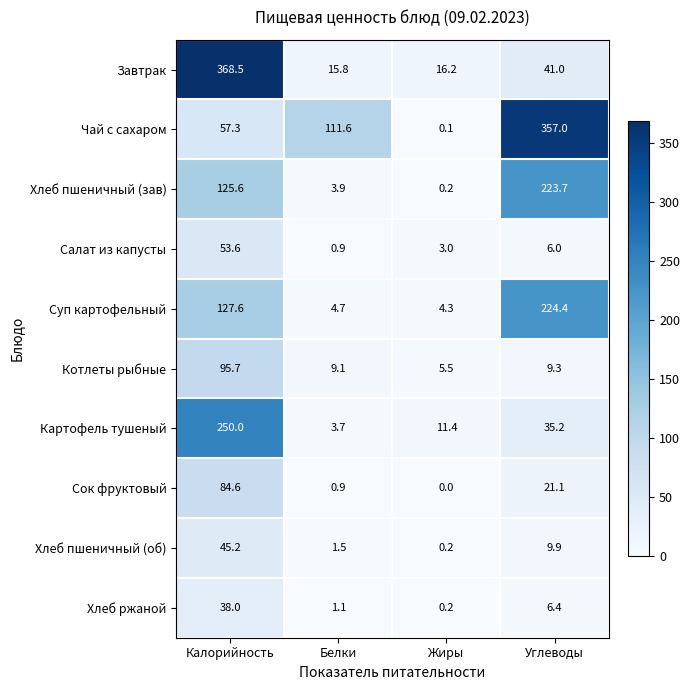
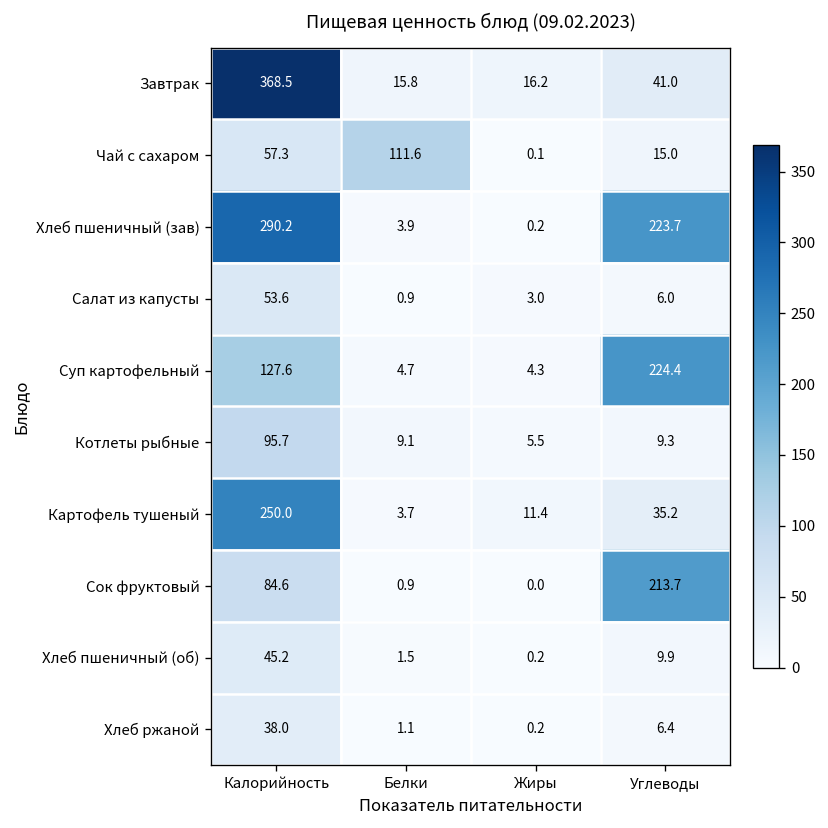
  {
    "Завтрак": {
      "Калорийность": 368.5,
      "Белки": 15.8,
      "Жиры": 16.2,
      "Углеводы": 41.0
    },
    "Чай с сахаром": {
      "Калорийность": 57.3,
      "Белки": 111.6,
      "Жиры": 0.1,
-     "Углеводы": 357.0
+     "Углеводы": 15.0
    },
    "Хлеб пшеничный (зав)": {
-     "Калорийность": 125.6,
+     "Калорийность": 290.2,
      "Белки": 3.9,
      "Жиры": 0.2,
      "Углеводы": 223.7
    },
    "Салат из капусты": {
      "Калорийность": 53.6,
      "Белки": 0.9,
      "Жиры": 3.0,
      "Углеводы": 6.0
    },
    "Суп картофельный": {
      "Калорийность": 127.6,
      "Белки": 4.7,
      "Жиры": 4.3,
      "Углеводы": 224.4
    },
    "Котлеты рыбные": {
      "Калорийность": 95.7,
      "Белки": 9.1,
      "Жиры": 5.5,
      "Углеводы": 9.3
    },
    "Картофель тушеный": {
      "Калорийность": 250.0,
      "Белки": 3.7,
      "Жиры": 11.4,
      "Углеводы": 35.2
    },
    "Сок фруктовый": {
      "Калорийность": 84.6,
      "Белки": 0.9,
      "Жиры": 0.0,
-     "Углеводы": 21.1
+     "Углеводы": 213.7
    },
    "Хлеб пшеничный (об)": {
      "Калорийность": 45.2,
      "Белки": 1.5,
      "Жиры": 0.2,
      "Углеводы": 9.9
    },
    "Хлеб ржаной": {
      "Калорийность": 38.0,
      "Белки": 1.1,
      "Жиры": 0.2,
      "Углеводы": 6.4
    }
  }
